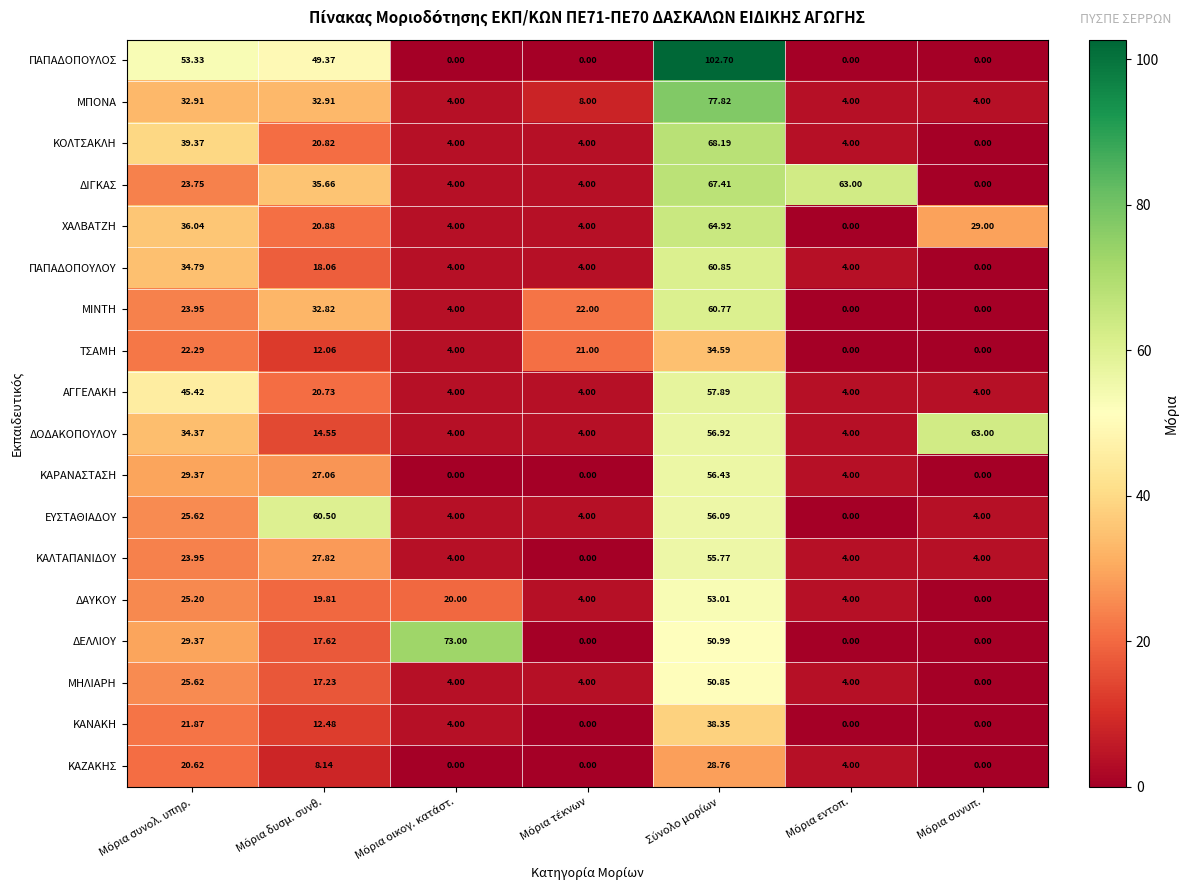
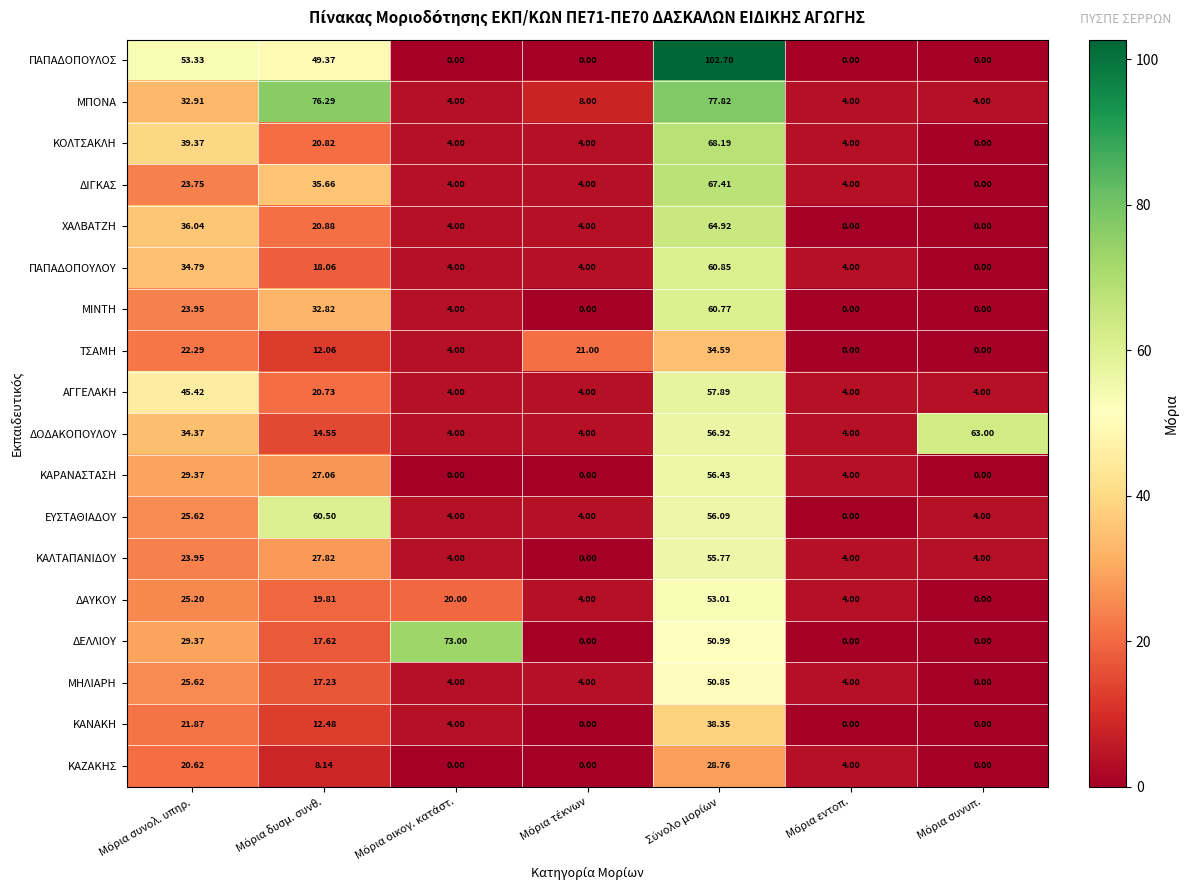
  {
    "ΠΑΠΑΔΟΠΟΥΛΟΣ": {
      "Μόρια συνολ. υπηρ.": 53.33,
      "Μόρια δυσμ. συνθ.": 49.37,
      "Μόρια οικογ. κατάστ.": 0.00,
      "Μόρια τέκνων": 0.00,
      "Σύνολο μορίων": 102.70,
      "Μόρια εντοπ.": 0.00,
      "Μόρια συνυπ.": 0.00
    },
    "ΜΠΟΝΑ": {
      "Μόρια συνολ. υπηρ.": 32.91,
-     "Μόρια δυσμ. συνθ.": 32.91,
+     "Μόρια δυσμ. συνθ.": 76.29,
      "Μόρια οικογ. κατάστ.": 4.00,
      "Μόρια τέκνων": 8.00,
      "Σύνολο μορίων": 77.82,
      "Μόρια εντοπ.": 4.00,
      "Μόρια συνυπ.": 4.00
    },
    "ΚΟΛΤΣΑΚΛΗ": {
      "Μόρια συνολ. υπηρ.": 39.37,
      "Μόρια δυσμ. συνθ.": 20.82,
      "Μόρια οικογ. κατάστ.": 4.00,
      "Μόρια τέκνων": 4.00,
      "Σύνολο μορίων": 68.19,
      "Μόρια εντοπ.": 4.00,
      "Μόρια συνυπ.": 0.00
    },
    "ΔΙΓΚΑΣ": {
      "Μόρια συνολ. υπηρ.": 23.75,
      "Μόρια δυσμ. συνθ.": 35.66,
      "Μόρια οικογ. κατάστ.": 4.00,
      "Μόρια τέκνων": 4.00,
      "Σύνολο μορίων": 67.41,
-     "Μόρια εντοπ.": 63.00,
+     "Μόρια εντοπ.": 4.00,
      "Μόρια συνυπ.": 0.00
    },
    "ΧΑΛΒΑΤΖΗ": {
      "Μόρια συνολ. υπηρ.": 36.04,
      "Μόρια δυσμ. συνθ.": 20.88,
      "Μόρια οικογ. κατάστ.": 4.00,
      "Μόρια τέκνων": 4.00,
      "Σύνολο μορίων": 64.92,
      "Μόρια εντοπ.": 0.00,
-     "Μόρια συνυπ.": 29.00
+     "Μόρια συνυπ.": 0.00
    },
    "ΠΑΠΑΔΟΠΟΥΛΟΥ": {
      "Μόρια συνολ. υπηρ.": 34.79,
      "Μόρια δυσμ. συνθ.": 18.06,
      "Μόρια οικογ. κατάστ.": 4.00,
      "Μόρια τέκνων": 4.00,
      "Σύνολο μορίων": 60.85,
      "Μόρια εντοπ.": 4.00,
      "Μόρια συνυπ.": 0.00
    },
    "ΜΙΝΤΗ": {
      "Μόρια συνολ. υπηρ.": 23.95,
      "Μόρια δυσμ. συνθ.": 32.82,
      "Μόρια οικογ. κατάστ.": 4.00,
-     "Μόρια τέκνων": 22.00,
+     "Μόρια τέκνων": 0.00,
      "Σύνολο μορίων": 60.77,
      "Μόρια εντοπ.": 0.00,
      "Μόρια συνυπ.": 0.00
    },
    "ΤΣΑΜΗ": {
      "Μόρια συνολ. υπηρ.": 22.29,
      "Μόρια δυσμ. συνθ.": 12.06,
      "Μόρια οικογ. κατάστ.": 4.00,
      "Μόρια τέκνων": 21.00,
      "Σύνολο μορίων": 34.59,
      "Μόρια εντοπ.": 0.00,
      "Μόρια συνυπ.": 0.00
    },
    "ΑΓΓΕΛΑΚΗ": {
      "Μόρια συνολ. υπηρ.": 45.42,
      "Μόρια δυσμ. συνθ.": 20.73,
      "Μόρια οικογ. κατάστ.": 4.00,
      "Μόρια τέκνων": 4.00,
      "Σύνολο μορίων": 57.89,
      "Μόρια εντοπ.": 4.00,
      "Μόρια συνυπ.": 4.00
    },
    "ΔΟΔΑΚΟΠΟΥΛΟΥ": {
      "Μόρια συνολ. υπηρ.": 34.37,
      "Μόρια δυσμ. συνθ.": 14.55,
      "Μόρια οικογ. κατάστ.": 4.00,
      "Μόρια τέκνων": 4.00,
      "Σύνολο μορίων": 56.92,
      "Μόρια εντοπ.": 4.00,
      "Μόρια συνυπ.": 63.00
    },
    "ΚΑΡΑΝΑΣΤΑΣΗ": {
      "Μόρια συνολ. υπηρ.": 29.37,
      "Μόρια δυσμ. συνθ.": 27.06,
      "Μόρια οικογ. κατάστ.": 0.00,
      "Μόρια τέκνων": 0.00,
      "Σύνολο μορίων": 56.43,
      "Μόρια εντοπ.": 4.00,
      "Μόρια συνυπ.": 0.00
    },
    "ΕΥΣΤΑΘΙΑΔΟΥ": {
      "Μόρια συνολ. υπηρ.": 25.62,
      "Μόρια δυσμ. συνθ.": 60.50,
      "Μόρια οικογ. κατάστ.": 4.00,
      "Μόρια τέκνων": 4.00,
      "Σύνολο μορίων": 56.09,
      "Μόρια εντοπ.": 0.00,
      "Μόρια συνυπ.": 4.00
    },
    "ΚΑΛΤΑΠΑΝΙΔΟΥ": {
      "Μόρια συνολ. υπηρ.": 23.95,
      "Μόρια δυσμ. συνθ.": 27.82,
      "Μόρια οικογ. κατάστ.": 4.00,
      "Μόρια τέκνων": 0.00,
      "Σύνολο μορίων": 55.77,
      "Μόρια εντοπ.": 4.00,
      "Μόρια συνυπ.": 4.00
    },
    "ΔΑΥΚΟΥ": {
      "Μόρια συνολ. υπηρ.": 25.20,
      "Μόρια δυσμ. συνθ.": 19.81,
      "Μόρια οικογ. κατάστ.": 20.00,
      "Μόρια τέκνων": 4.00,
      "Σύνολο μορίων": 53.01,
      "Μόρια εντοπ.": 4.00,
      "Μόρια συνυπ.": 0.00
    },
    "ΔΕΛΛΙΟΥ": {
      "Μόρια συνολ. υπηρ.": 29.37,
      "Μόρια δυσμ. συνθ.": 17.62,
      "Μόρια οικογ. κατάστ.": 73.00,
      "Μόρια τέκνων": 0.00,
      "Σύνολο μορίων": 50.99,
      "Μόρια εντοπ.": 0.00,
      "Μόρια συνυπ.": 0.00
    },
    "ΜΗΛΙΑΡΗ": {
      "Μόρια συνολ. υπηρ.": 25.62,
      "Μόρια δυσμ. συνθ.": 17.23,
      "Μόρια οικογ. κατάστ.": 4.00,
      "Μόρια τέκνων": 4.00,
      "Σύνολο μορίων": 50.85,
      "Μόρια εντοπ.": 4.00,
      "Μόρια συνυπ.": 0.00
    },
    "ΚΑΝΑΚΗ": {
      "Μόρια συνολ. υπηρ.": 21.87,
      "Μόρια δυσμ. συνθ.": 12.48,
      "Μόρια οικογ. κατάστ.": 4.00,
      "Μόρια τέκνων": 0.00,
      "Σύνολο μορίων": 38.35,
      "Μόρια εντοπ.": 0.00,
      "Μόρια συνυπ.": 0.00
    },
    "ΚΑΖΑΚΗΣ": {
      "Μόρια συνολ. υπηρ.": 20.62,
      "Μόρια δυσμ. συνθ.": 8.14,
      "Μόρια οικογ. κατάστ.": 0.00,
      "Μόρια τέκνων": 0.00,
      "Σύνολο μορίων": 28.76,
      "Μόρια εντοπ.": 4.00,
      "Μόρια συνυπ.": 0.00
    }
  }
